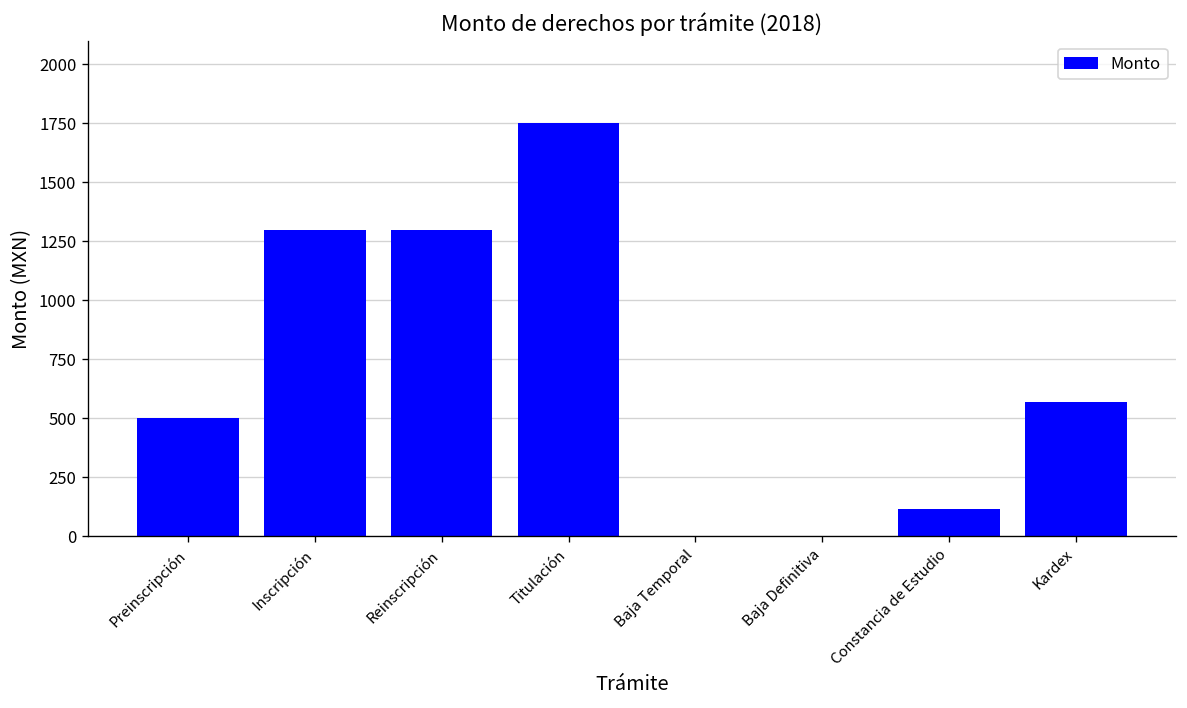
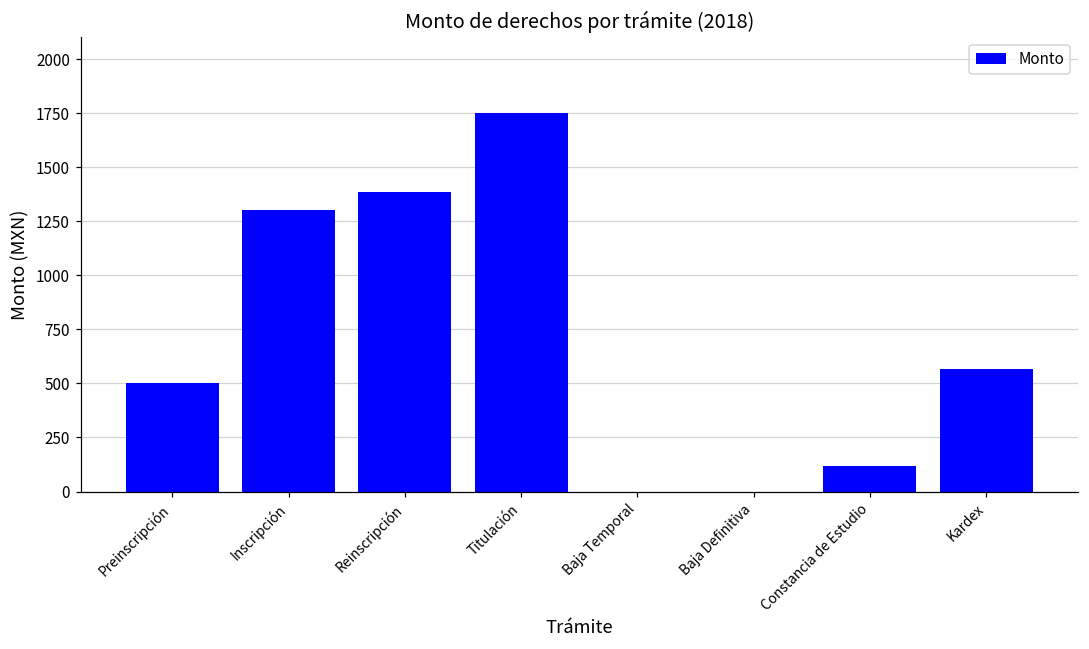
  {
    "Preinscripción": 500,
    "Inscripción": 1300,
-   "Reinscripción": 1300,
+   "Reinscripción": 1390,
    "Titulación": 1750,
    "Baja Temporal": 0,
    "Baja Definitiva": 0,
    "Constancia de Estudio": 120,
    "Kardex": 570
  }
